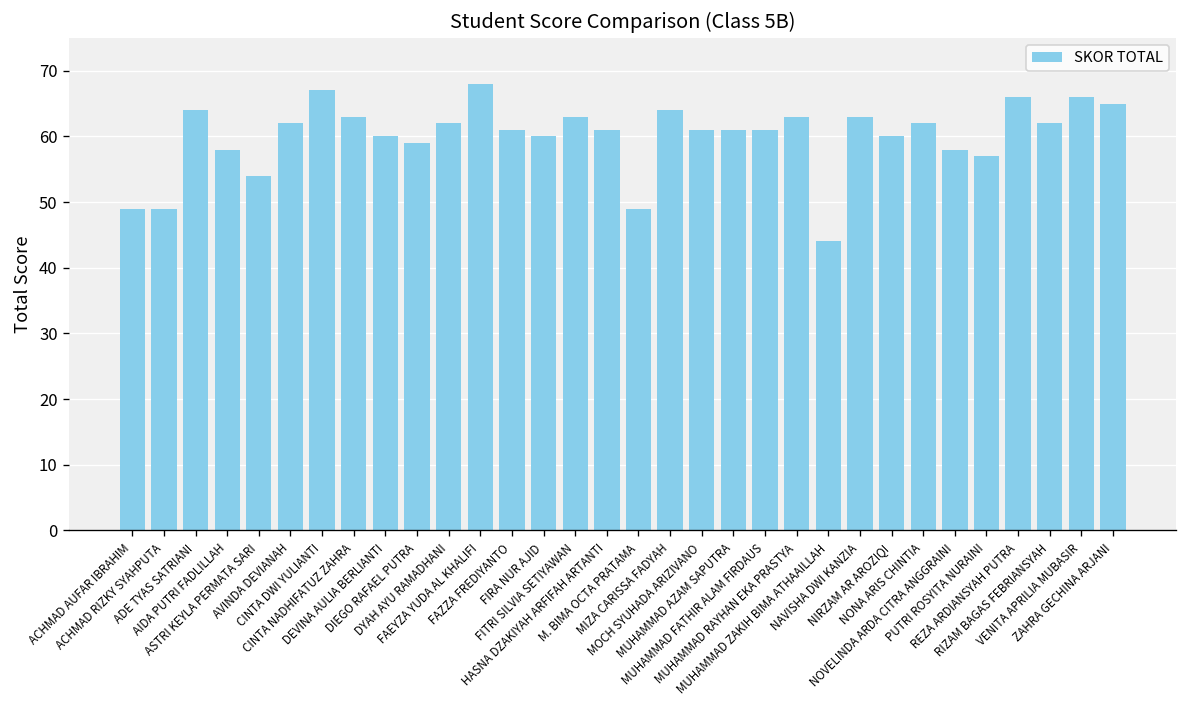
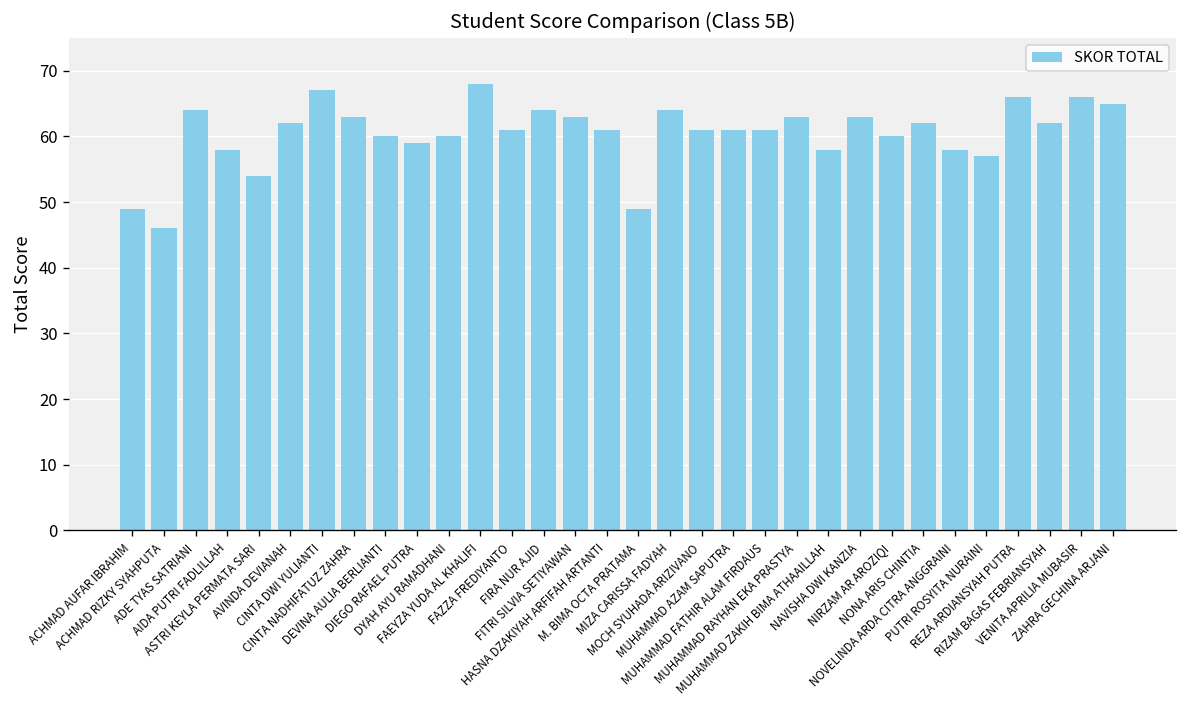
  {
    "ACHMAD AUFAR IBRAHIM": 49,
-   "ACHMAD RIZKY SYAHPUTA": 49,
+   "ACHMAD RIZKY SYAHPUTA": 46,
    "ADE TYAS SATRIANI": 64,
    "AIDA PUTRI FADLILLAH": 58,
    "ASTRI KEYLA PERMATA SARI": 54,
    "AVINDA DEVIANAH": 62,
    "CINTA DWI YULIANTI": 67,
    "CINTA NADHIFATUZ ZAHRA": 63,
    "DEVINA AULIA BERLIANTI": 60,
    "DIEGO RAFAEL PUTRA": 59,
-   "DYAH AYU RAMADHANI": 62,
+   "DYAH AYU RAMADHANI": 60,
    "FAEYZA YUDA AL KHALIFI": 68,
    "FAZZA FREDIYANTO": 61,
-   "FIRA NUR AJID": 60,
+   "FIRA NUR AJID": 64,
    "FITRI SILVIA SETIYAWAN": 63,
    "HASNA DZAKIYAH ARFIFAH ARTANTI": 61,
    "M. BIMA OCTA PRATAMA": 49,
    "MIZA CARISSA FADYAH": 64,
    "MOCH SYUHADA ARIZIVANO": 61,
    "MUHAMMAD AZAM SAPUTRA": 61,
    "MUHAMMAD FATHIR ALAM FIRDAUS": 61,
    "MUHAMMAD RAYHAN EKA PRASTYA": 63,
-   "MUHAMMAD ZAKIH BIMA ATHAAILLAH": 44,
+   "MUHAMMAD ZAKIH BIMA ATHAAILLAH": 58,
    "NAVISHA DWI KANZIA": 63,
    "NIRZAM AR AROZIQI": 60,
    "NONA ARIS CHINTIA": 62,
    "NOVELINDA ARDA CITRA ANGGRAINI": 58,
    "PUTRI ROSYITA NURAINI": 57,
    "REZA ARDIANSYAH PUTRA": 66,
    "RIZAM BAGAS FEBRIANSYAH": 62,
    "VENITA APRILIA MUBASIR": 66,
    "ZAHRA GECHINA ARJANI": 65
  }
